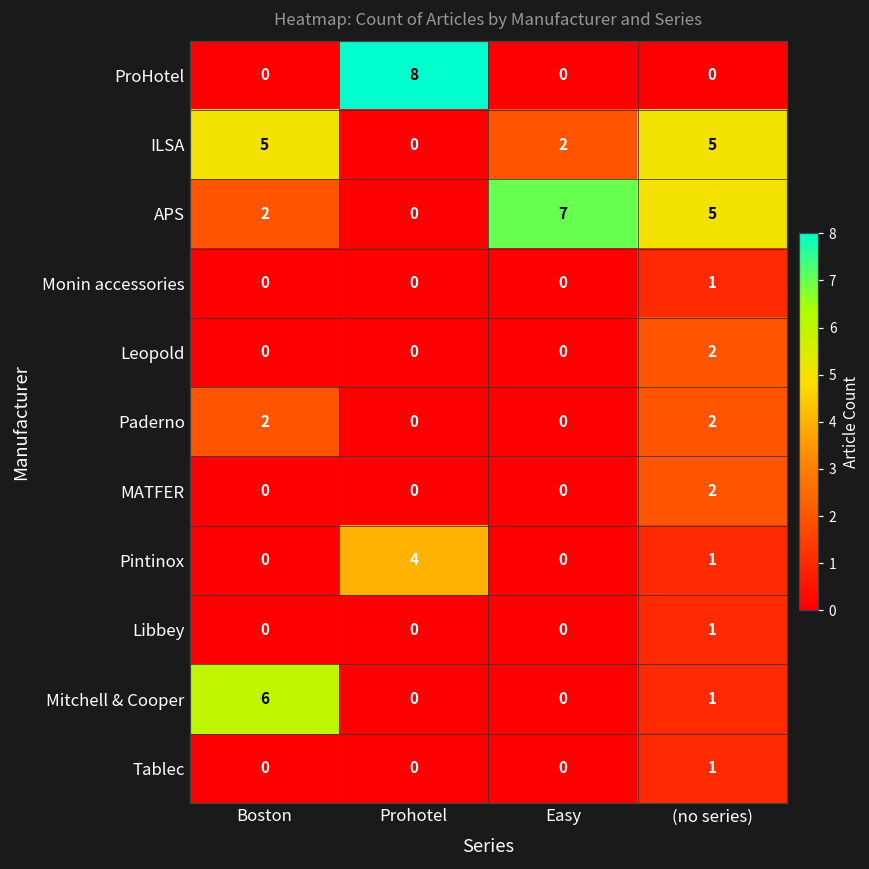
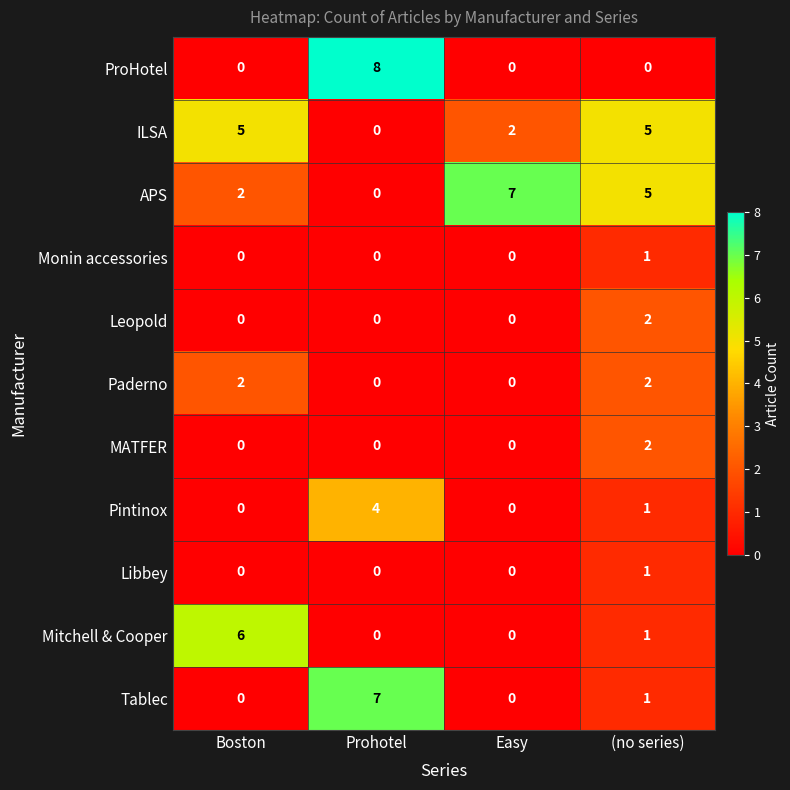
  {
    "ProHotel": {
      "Boston": 0,
      "Prohotel": 8,
      "Easy": 0,
      "(no series)": 0
    },
    "ILSA": {
      "Boston": 5,
      "Prohotel": 0,
      "Easy": 2,
      "(no series)": 5
    },
    "APS": {
      "Boston": 2,
      "Prohotel": 0,
      "Easy": 7,
      "(no series)": 5
    },
    "Monin accessories": {
      "Boston": 0,
      "Prohotel": 0,
      "Easy": 0,
      "(no series)": 1
    },
    "Leopold": {
      "Boston": 0,
      "Prohotel": 0,
      "Easy": 0,
      "(no series)": 2
    },
    "Paderno": {
      "Boston": 2,
      "Prohotel": 0,
      "Easy": 0,
      "(no series)": 2
    },
    "MATFER": {
      "Boston": 0,
      "Prohotel": 0,
      "Easy": 0,
      "(no series)": 2
    },
    "Pintinox": {
      "Boston": 0,
      "Prohotel": 4,
      "Easy": 0,
      "(no series)": 1
    },
    "Libbey": {
      "Boston": 0,
      "Prohotel": 0,
      "Easy": 0,
      "(no series)": 1
    },
    "Mitchell & Cooper": {
      "Boston": 6,
      "Prohotel": 0,
      "Easy": 0,
      "(no series)": 1
    },
    "Tablec": {
      "Boston": 0,
-     "Prohotel": 0,
+     "Prohotel": 7,
      "Easy": 0,
      "(no series)": 1
    }
  }
